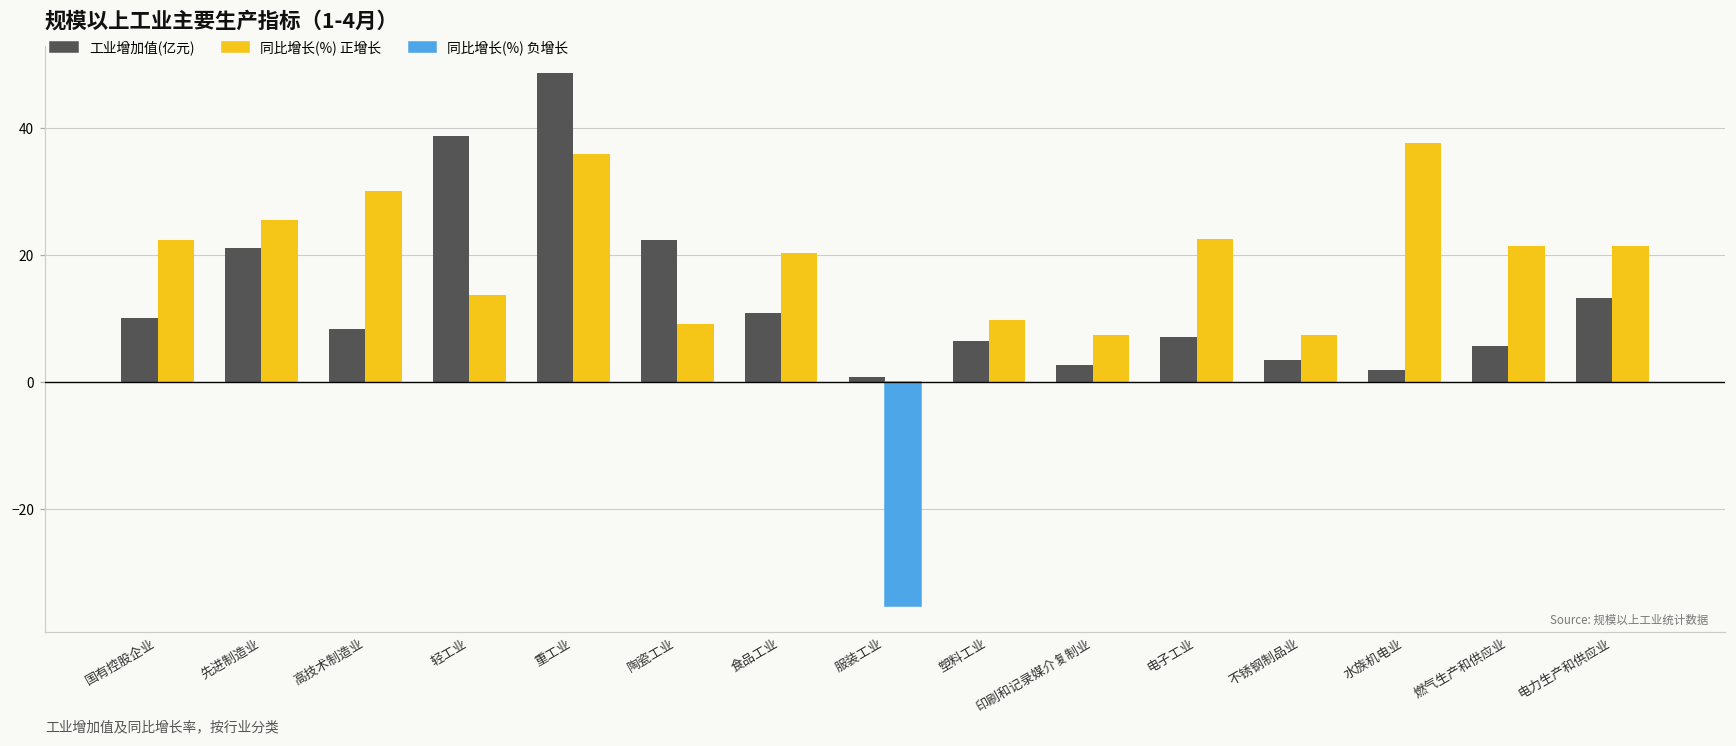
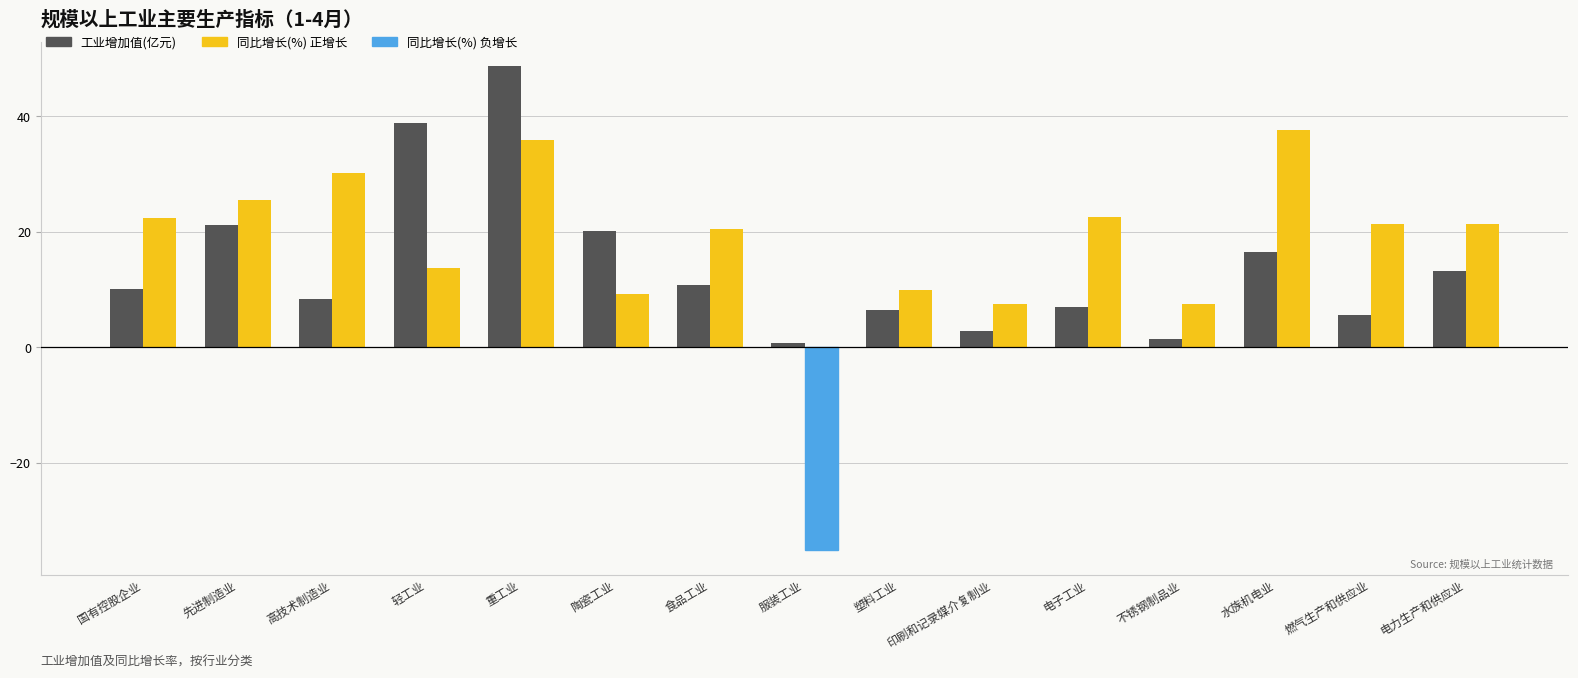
  {
    "工业增加值(亿元)": {
      "国有控股企业": 10,
      "先进制造业": 21,
      "高技术制造业": 8,
      "轻工业": 39,
      "重工业": 49,
-     "陶瓷工业": 22,
+     "陶瓷工业": 20,
      "食品工业": 11,
      "服装工业": 1,
      "塑料工业": 6,
      "印刷和记录媒介复制业": 3,
      "电子工业": 7,
-     "不锈钢制品业": 3,
-     "水族机电业": 2,
+     "不锈钢制品业": 1,
+     "水族机电业": 16,
      "燃气生产和供应业": 6,
      "电力生产和供应业": 13
    }
  }
